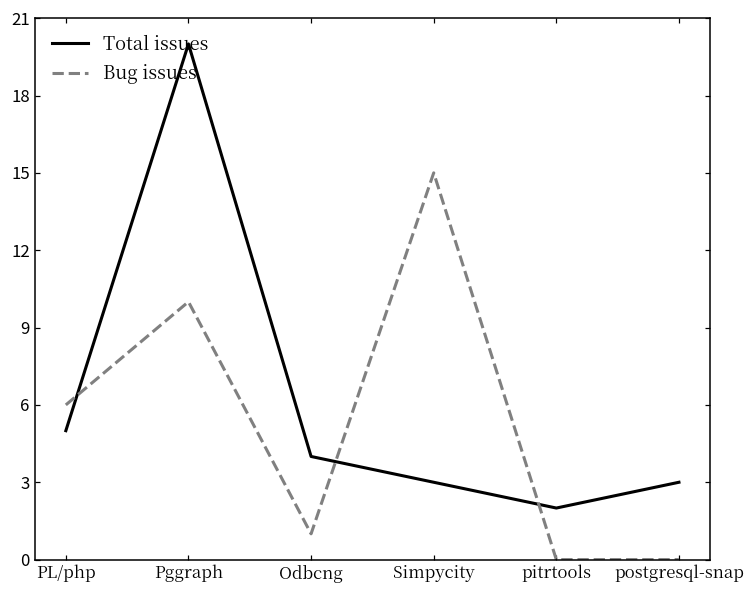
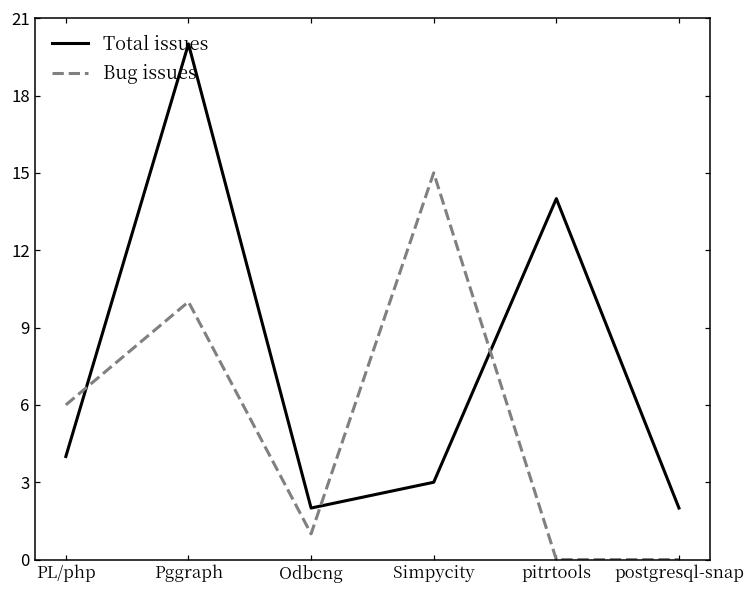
  {
    "Total issues": {
-     "PL/php": 5,
+     "PL/php": 4,
      "Pggraph": 20,
-     "Odbcng": 4,
+     "Odbcng": 2,
      "Simpycity": 3,
-     "pitrtools": 2,
-     "postgresql-snap": 3
+     "pitrtools": 14,
+     "postgresql-snap": 2
    },
    "Bug issues": {
      "PL/php": 6,
      "Pggraph": 10,
      "Odbcng": 1,
      "Simpycity": 15,
      "pitrtools": 0,
      "postgresql-snap": 0
    }
  }
